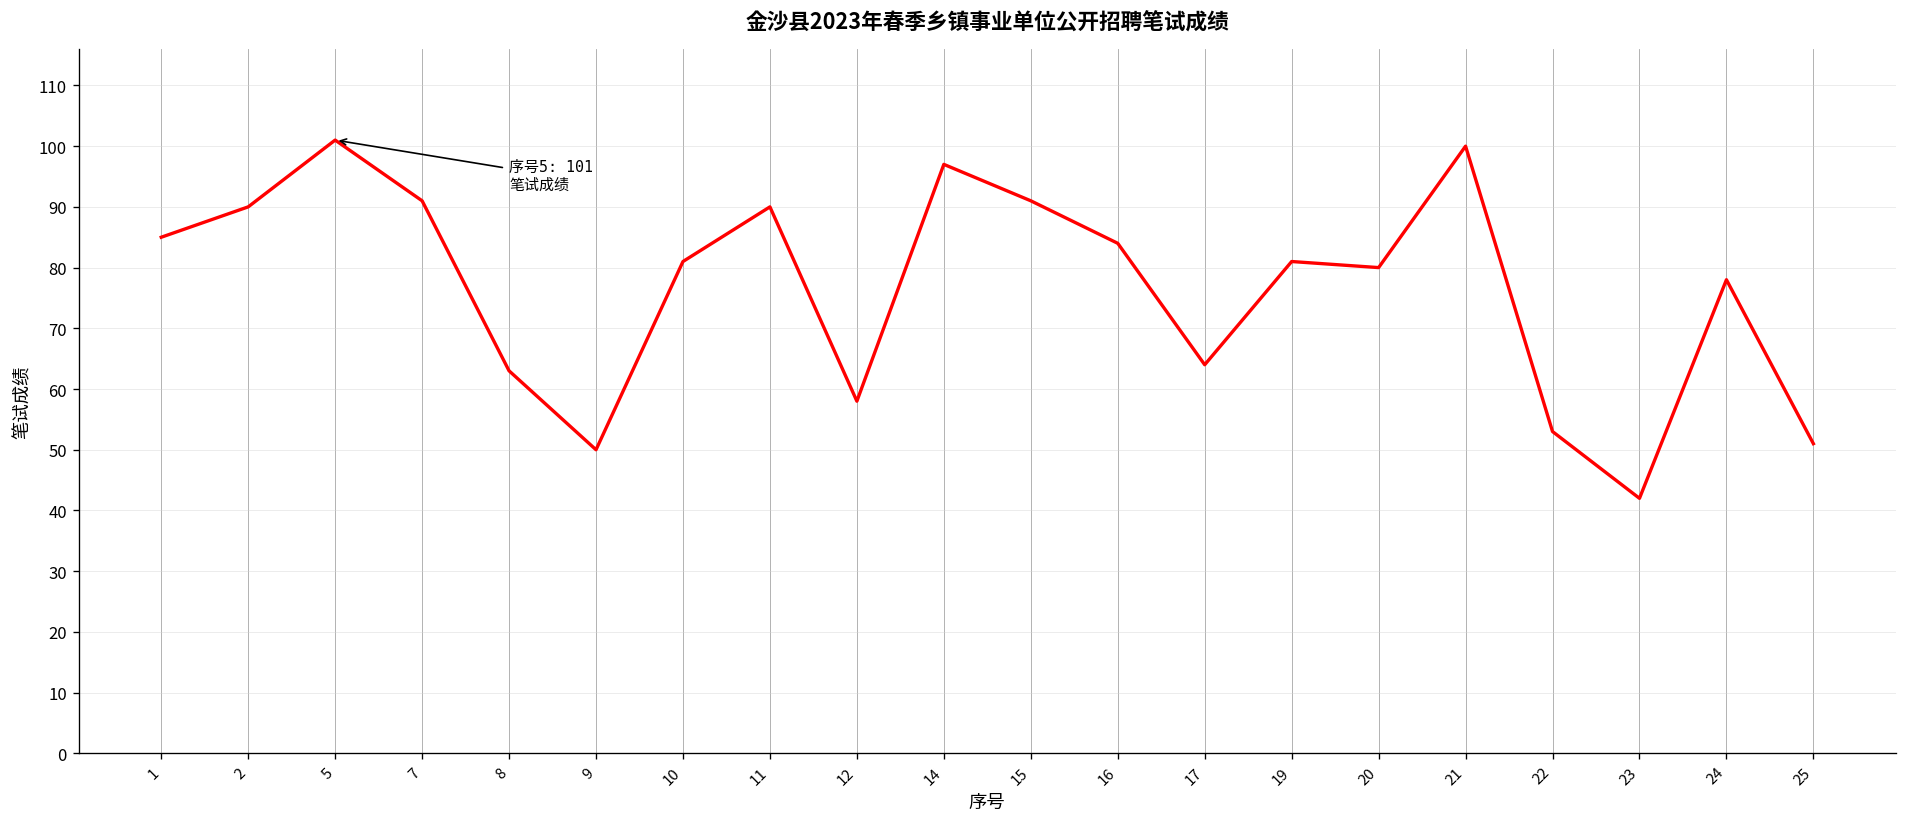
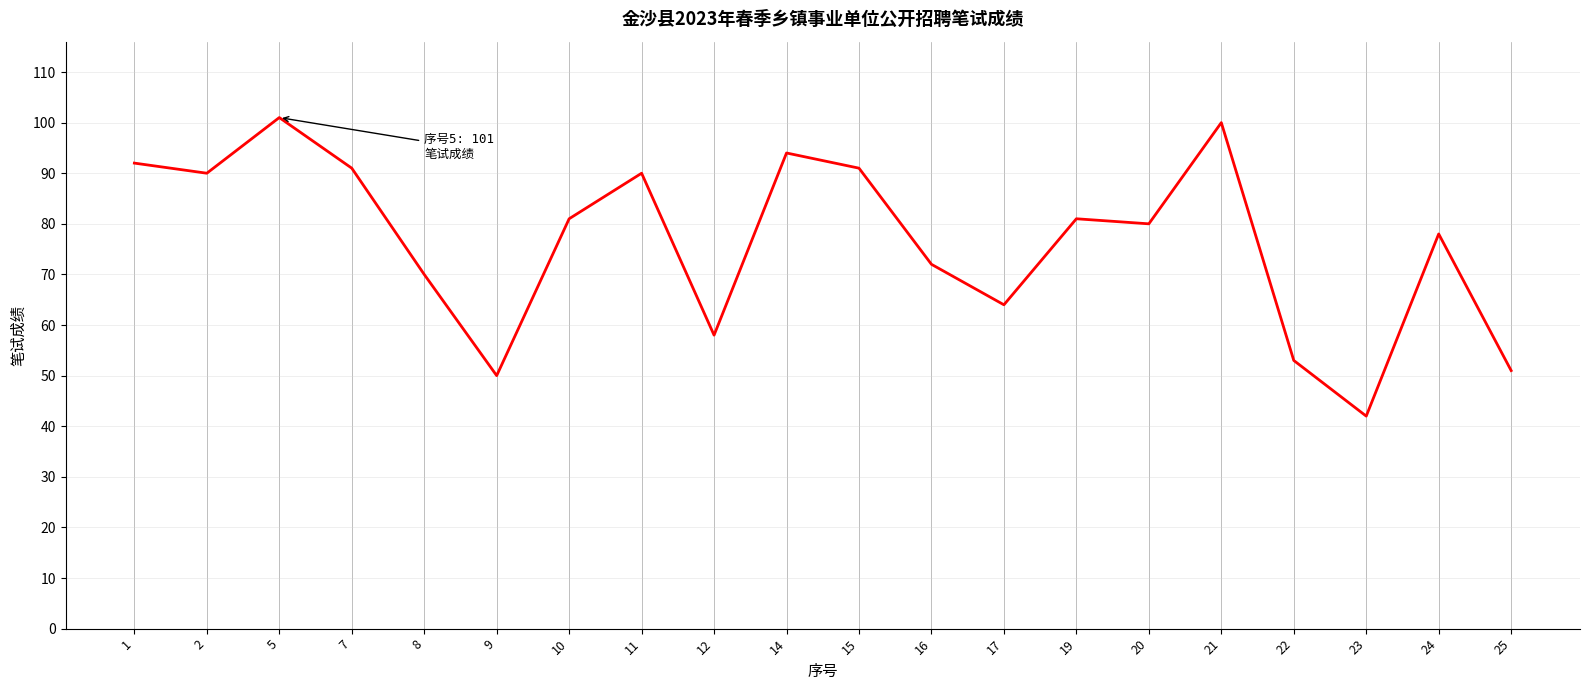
  {
-   "1": 85,
+   "1": 92,
    "2": 90,
    "7": 91,
-   "8": 63,
+   "8": 70,
    "9": 50,
    "10": 81,
    "11": 90,
    "12": 58,
-   "14": 97,
+   "14": 94,
    "15": 91,
-   "16": 84,
+   "16": 72,
    "17": 64,
    "19": 81,
    "20": 80,
    "21": 100,
    "22": 53,
    "23": 42,
    "24": 78,
    "25": 51
  }
